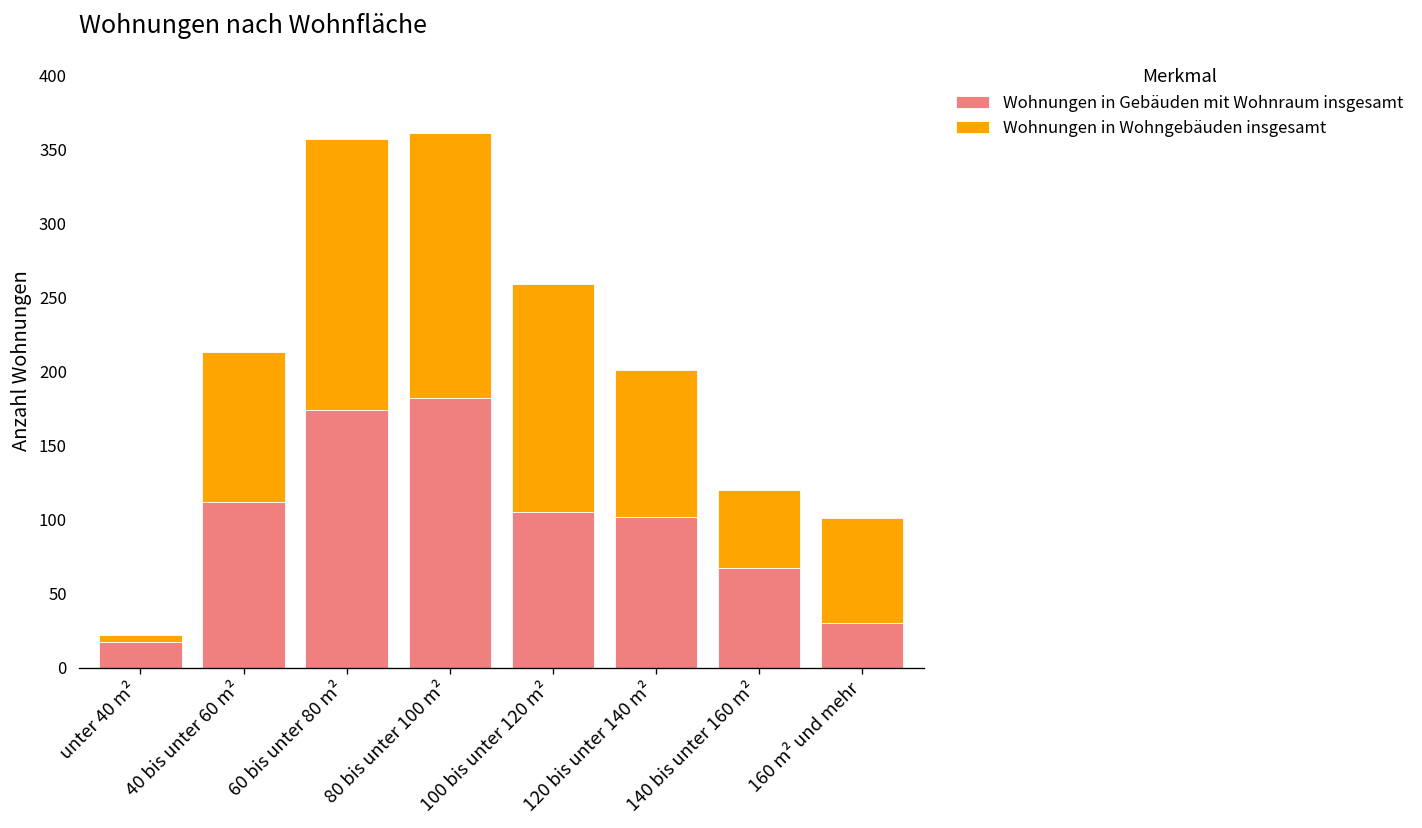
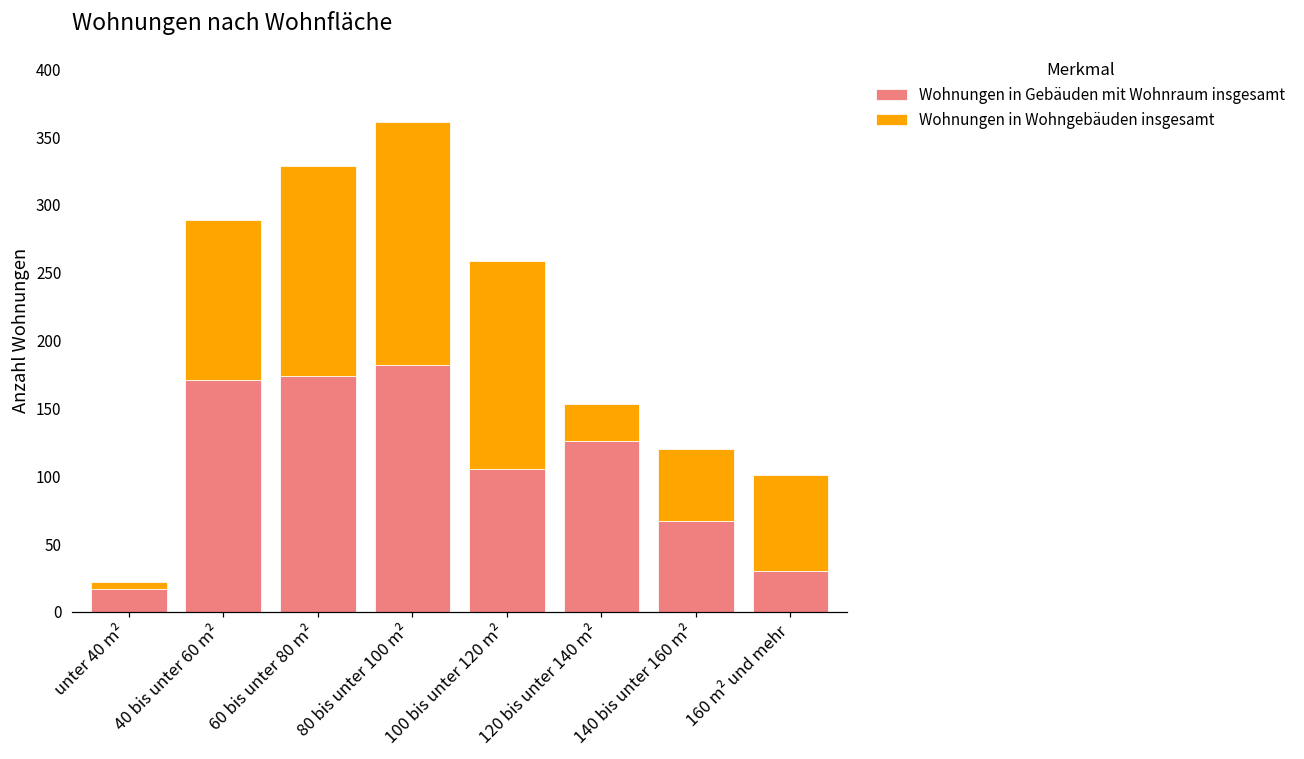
  {
    "Wohnungen in Gebäuden mit Wohnraum insgesamt": {
      "unter 40 m²": 17,
-     "40 bis unter 60 m²": 112,
+     "40 bis unter 60 m²": 171,
      "60 bis unter 80 m²": 174,
      "80 bis unter 100 m²": 182,
      "100 bis unter 120 m²": 105,
-     "120 bis unter 140 m²": 102,
+     "120 bis unter 140 m²": 126,
      "140 bis unter 160 m²": 67,
      "160 m² und mehr": 30
    },
    "Wohnungen in Wohngebäuden insgesamt": {
      "unter 40 m²": 5,
-     "40 bis unter 60 m²": 101,
-     "60 bis unter 80 m²": 183,
+     "40 bis unter 60 m²": 118,
+     "60 bis unter 80 m²": 155,
      "80 bis unter 100 m²": 179,
      "100 bis unter 120 m²": 154,
-     "120 bis unter 140 m²": 99,
+     "120 bis unter 140 m²": 27,
      "140 bis unter 160 m²": 53,
      "160 m² und mehr": 71
    }
  }
